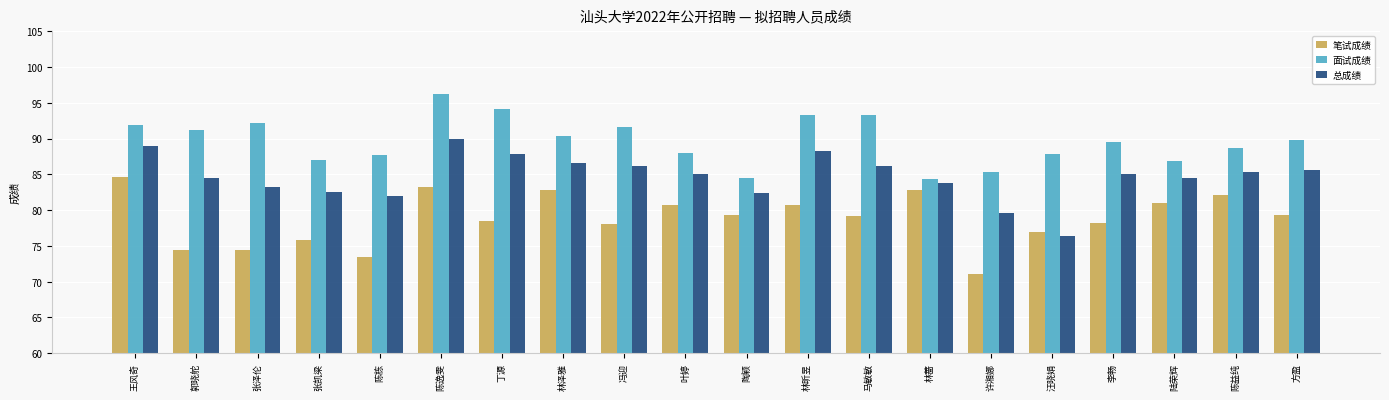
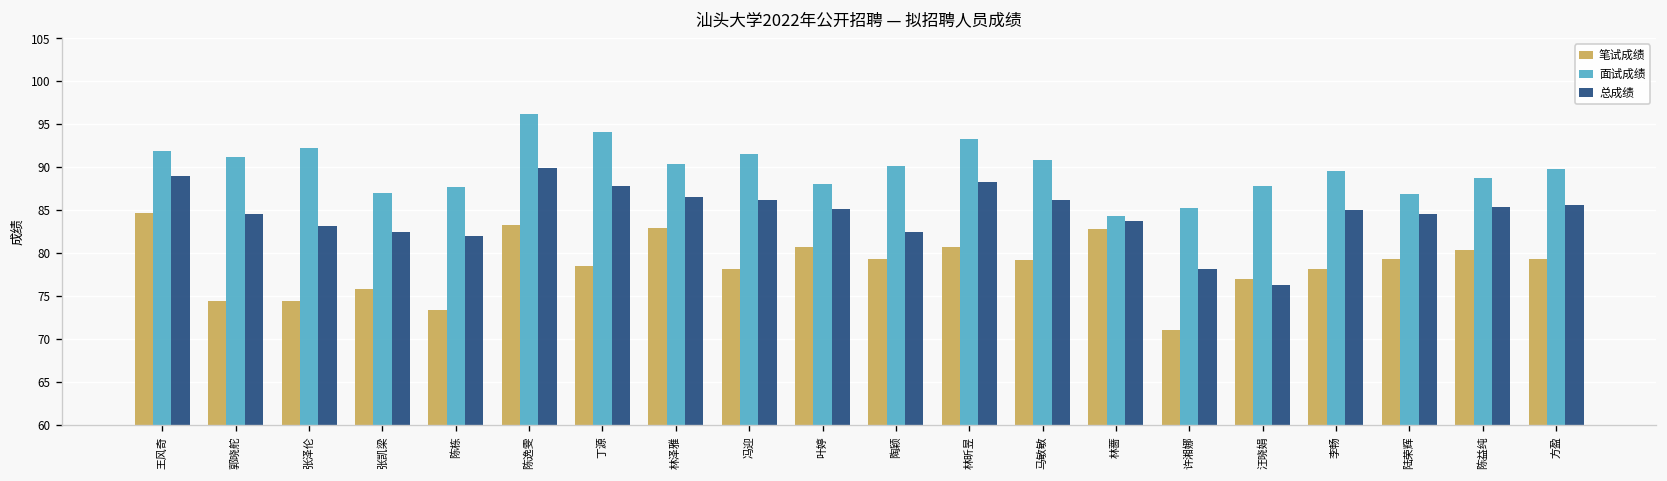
  {
    "笔试成绩": {
      "王风奇": 85,
      "郭晓舵": 74,
      "张泽伦": 74,
      "张凯梁": 76,
      "陈栋": 73,
      "陈逸雯": 83,
      "丁源": 79,
      "林泽雅": 83,
      "冯迎": 78,
      "叶婷": 81,
      "陶颖": 79,
      "林昕昱": 81,
      "马敏敏": 79,
      "林蔷": 83,
      "许湘娜": 71,
      "汪晓娟": 77,
      "李畅": 78,
-     "陆荣辉": 81,
-     "陈益纯": 82,
+     "陆荣辉": 79,
+     "陈益纯": 80,
      "方盈": 79
    },
    "面试成绩": {
      "王风奇": 92,
      "郭晓舵": 91,
      "张泽伦": 92,
      "张凯梁": 87,
      "陈栋": 88,
      "陈逸雯": 96,
      "丁源": 94,
      "林泽雅": 90,
      "冯迎": 92,
      "叶婷": 88,
-     "陶颖": 84,
+     "陶颖": 90,
      "林昕昱": 93,
-     "马敏敏": 93,
+     "马敏敏": 91,
      "林蔷": 84,
      "许湘娜": 85,
      "汪晓娟": 88,
      "李畅": 90,
      "陆荣辉": 87,
      "陈益纯": 89,
      "方盈": 90
    },
    "总成绩": {
      "王风奇": 89,
      "郭晓舵": 85,
      "张泽伦": 83,
      "张凯梁": 83,
      "陈栋": 82,
      "陈逸雯": 90,
      "丁源": 88,
      "林泽雅": 87,
      "冯迎": 86,
      "叶婷": 85,
      "陶颖": 82,
      "林昕昱": 88,
      "马敏敏": 86,
      "林蔷": 84,
-     "许湘娜": 80,
+     "许湘娜": 78,
      "汪晓娟": 76,
      "李畅": 85,
      "陆荣辉": 85,
      "陈益纯": 85,
      "方盈": 86
    }
  }
